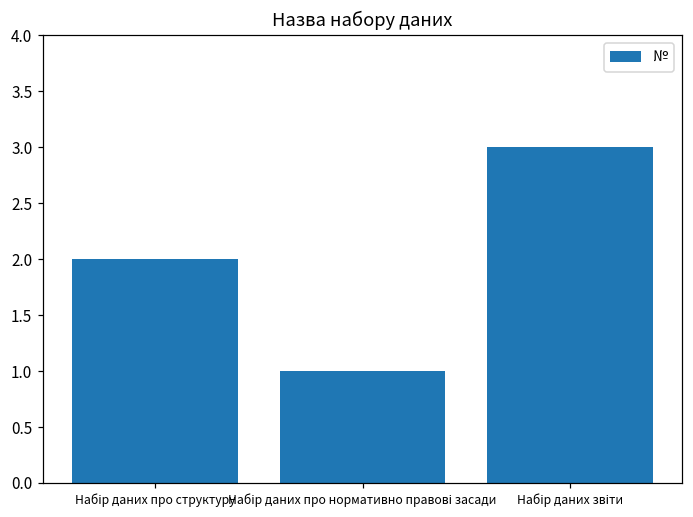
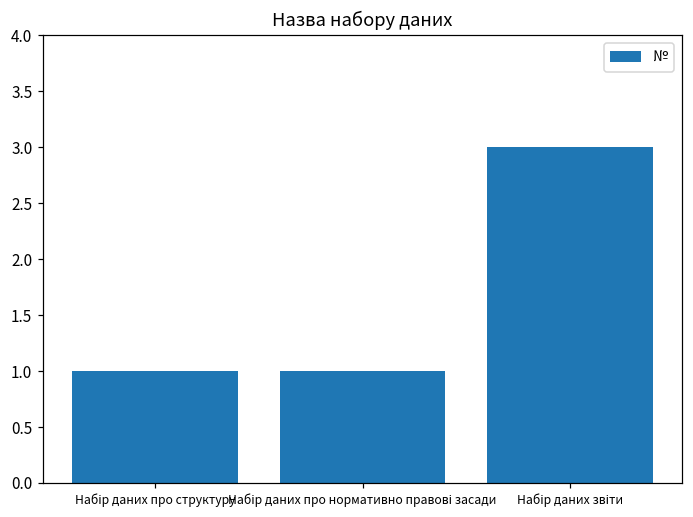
  {
-   "Набір даних про структуру": 2,
+   "Набір даних про структуру": 1,
    "Набір даних про нормативно правові засади": 1,
    "Набір даних звіти": 3
  }
